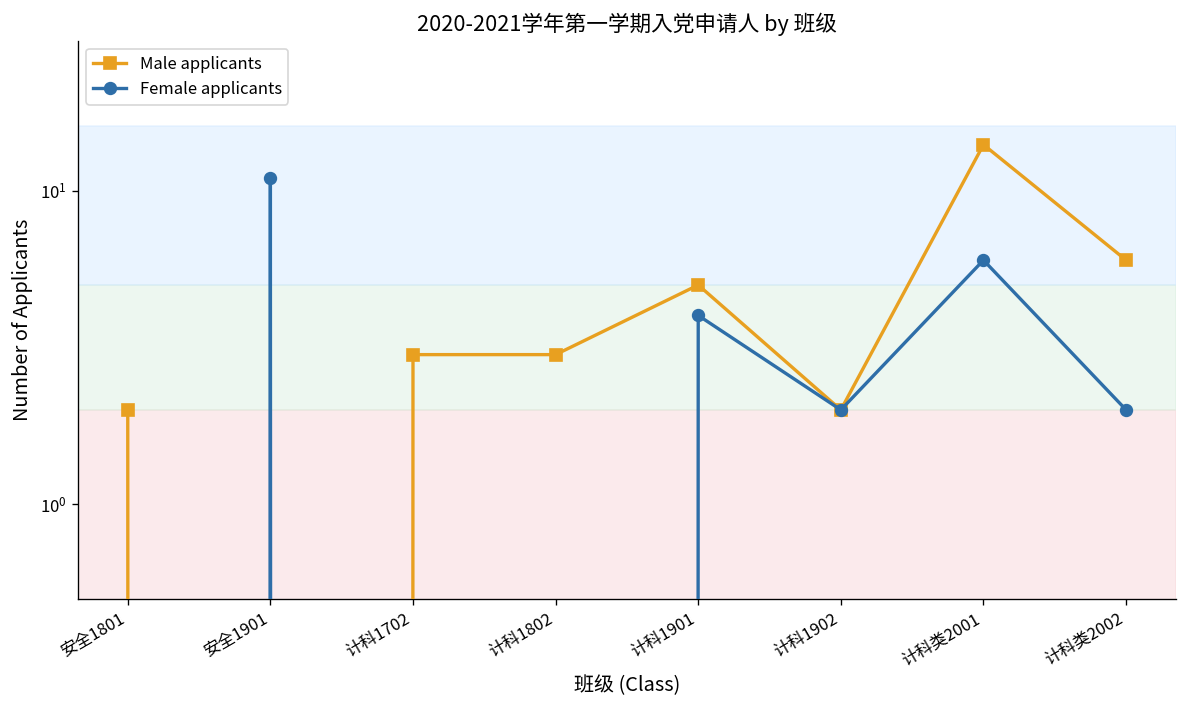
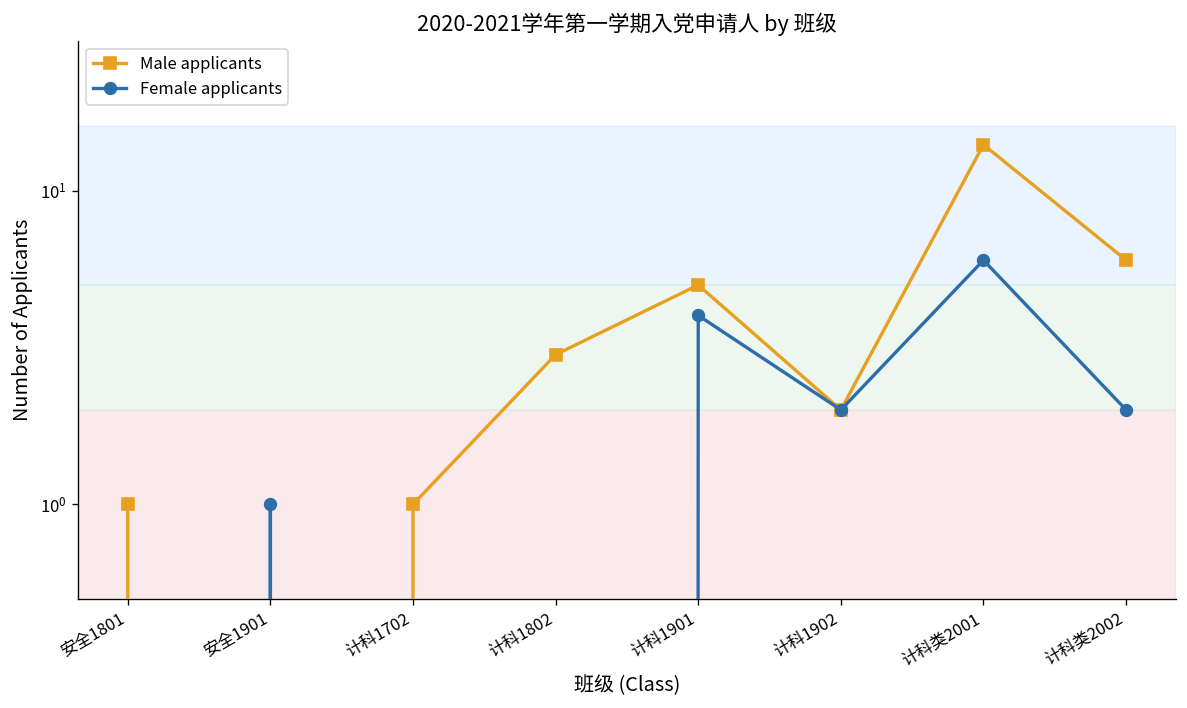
  {
    "Male applicants": {
-     "安全1801": 2,
-     "计科1702": 3,
+     "安全1801": 1,
+     "计科1702": 1,
      "计科1802": 3,
      "计科1901": 5,
      "计科类2001": 14,
      "计科类2002": 6
    },
    "Female applicants": {
-     "安全1901": 11,
+     "安全1901": 1,
      "计科1901": 4,
      "计科类2001": 6,
      "计科类2002": 2
    }
  }
